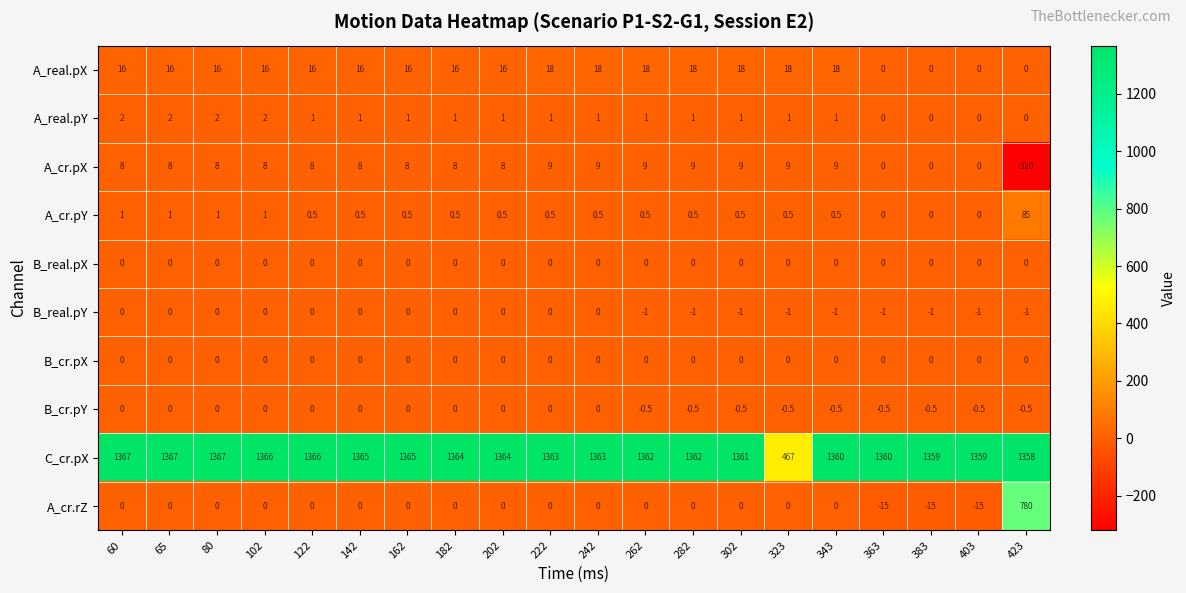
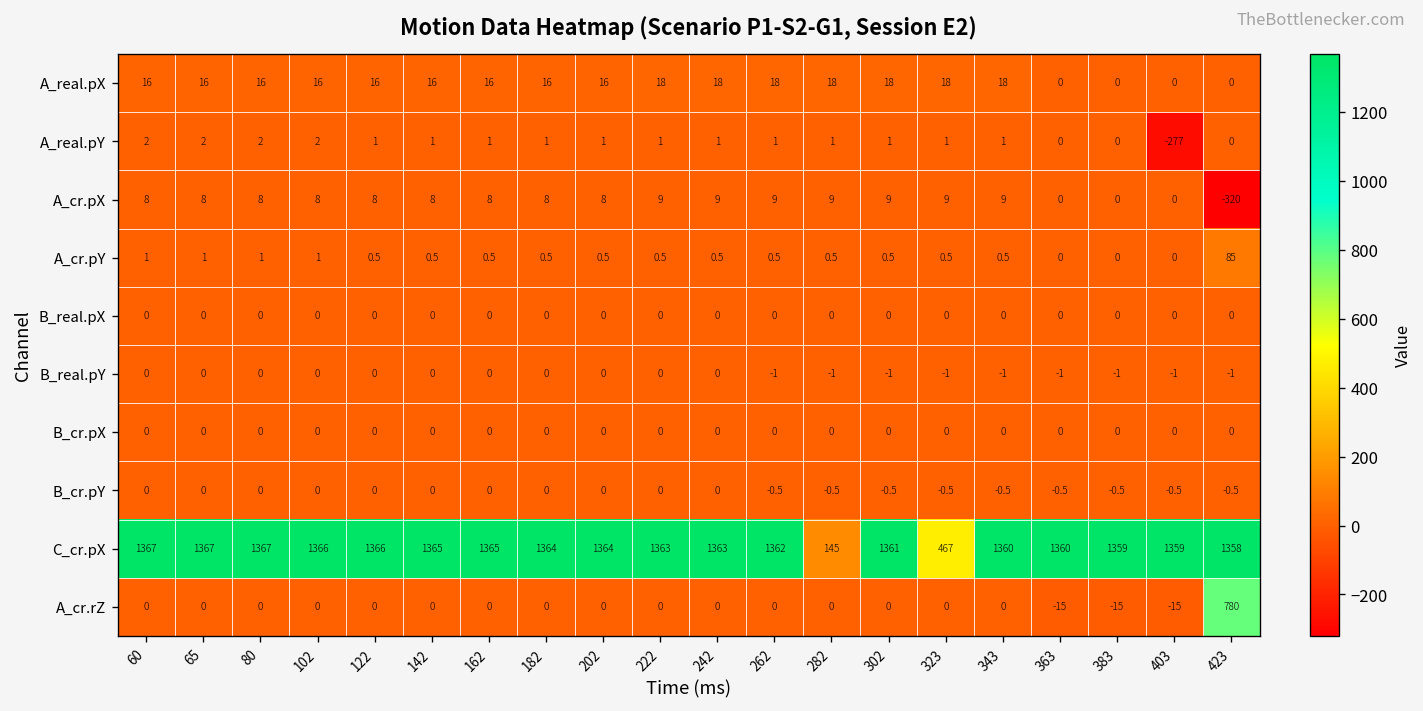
  {
    "A_real.pX": {
      "60": 16,
      "65": 16,
      "80": 16,
      "102": 16,
      "122": 16,
      "142": 16,
      "162": 16,
      "182": 16,
      "202": 16,
      "222": 18,
      "242": 18,
      "262": 18,
      "282": 18,
      "302": 18,
      "323": 18,
      "343": 18,
      "363": 0,
      "383": 0,
      "403": 0,
      "423": 0
    },
    "A_real.pY": {
      "60": 2,
      "65": 2,
      "80": 2,
      "102": 2,
      "122": 1,
      "142": 1,
      "162": 1,
      "182": 1,
      "202": 1,
      "222": 1,
      "242": 1,
      "262": 1,
      "282": 1,
      "302": 1,
      "323": 1,
      "343": 1,
      "363": 0,
      "383": 0,
-     "403": 0,
+     "403": -277,
      "423": 0
    },
    "A_cr.pX": {
      "60": 8,
      "65": 8,
      "80": 8,
      "102": 8,
      "122": 8,
      "142": 8,
      "162": 8,
      "182": 8,
      "202": 8,
      "222": 9,
      "242": 9,
      "262": 9,
      "282": 9,
      "302": 9,
      "323": 9,
      "343": 9,
      "363": 0,
      "383": 0,
      "403": 0,
      "423": -320
    },
    "A_cr.pY": {
      "60": 1,
      "65": 1,
      "80": 1,
      "102": 1,
      "122": 0.5,
      "142": 0.5,
      "162": 0.5,
      "182": 0.5,
      "202": 0.5,
      "222": 0.5,
      "242": 0.5,
      "262": 0.5,
      "282": 0.5,
      "302": 0.5,
      "323": 0.5,
      "343": 0.5,
      "363": 0,
      "383": 0,
      "403": 0,
      "423": 85
    },
    "B_real.pX": {
      "60": 0,
      "65": 0,
      "80": 0,
      "102": 0,
      "122": 0,
      "142": 0,
      "162": 0,
      "182": 0,
      "202": 0,
      "222": 0,
      "242": 0,
      "262": 0,
      "282": 0,
      "302": 0,
      "323": 0,
      "343": 0,
      "363": 0,
      "383": 0,
      "403": 0,
      "423": 0
    },
    "B_real.pY": {
      "60": 0,
      "65": 0,
      "80": 0,
      "102": 0,
      "122": 0,
      "142": 0,
      "162": 0,
      "182": 0,
      "202": 0,
      "222": 0,
      "242": 0,
      "262": -1,
      "282": -1,
      "302": -1,
      "323": -1,
      "343": -1,
      "363": -1,
      "383": -1,
      "403": -1,
      "423": -1
    },
    "B_cr.pX": {
      "60": 0,
      "65": 0,
      "80": 0,
      "102": 0,
      "122": 0,
      "142": 0,
      "162": 0,
      "182": 0,
      "202": 0,
      "222": 0,
      "242": 0,
      "262": 0,
      "282": 0,
      "302": 0,
      "323": 0,
      "343": 0,
      "363": 0,
      "383": 0,
      "403": 0,
      "423": 0
    },
    "B_cr.pY": {
      "60": 0,
      "65": 0,
      "80": 0,
      "102": 0,
      "122": 0,
      "142": 0,
      "162": 0,
      "182": 0,
      "202": 0,
      "222": 0,
      "242": 0,
      "262": -0.5,
      "282": -0.5,
      "302": -0.5,
      "323": -0.5,
      "343": -0.5,
      "363": -0.5,
      "383": -0.5,
      "403": -0.5,
      "423": -0.5
    },
    "C_cr.pX": {
      "60": 1367,
      "65": 1367,
      "80": 1367,
      "102": 1366,
      "122": 1366,
      "142": 1365,
      "162": 1365,
      "182": 1364,
      "202": 1364,
      "222": 1363,
      "242": 1363,
      "262": 1362,
-     "282": 1362,
+     "282": 145,
      "302": 1361,
      "323": 467,
      "343": 1360,
      "363": 1360,
      "383": 1359,
      "403": 1359,
      "423": 1358
    },
    "A_cr.rZ": {
      "60": 0,
      "65": 0,
      "80": 0,
      "102": 0,
      "122": 0,
      "142": 0,
      "162": 0,
      "182": 0,
      "202": 0,
      "222": 0,
      "242": 0,
      "262": 0,
      "282": 0,
      "302": 0,
      "323": 0,
      "343": 0,
      "363": -15,
      "383": -15,
      "403": -15,
      "423": 780
    }
  }
